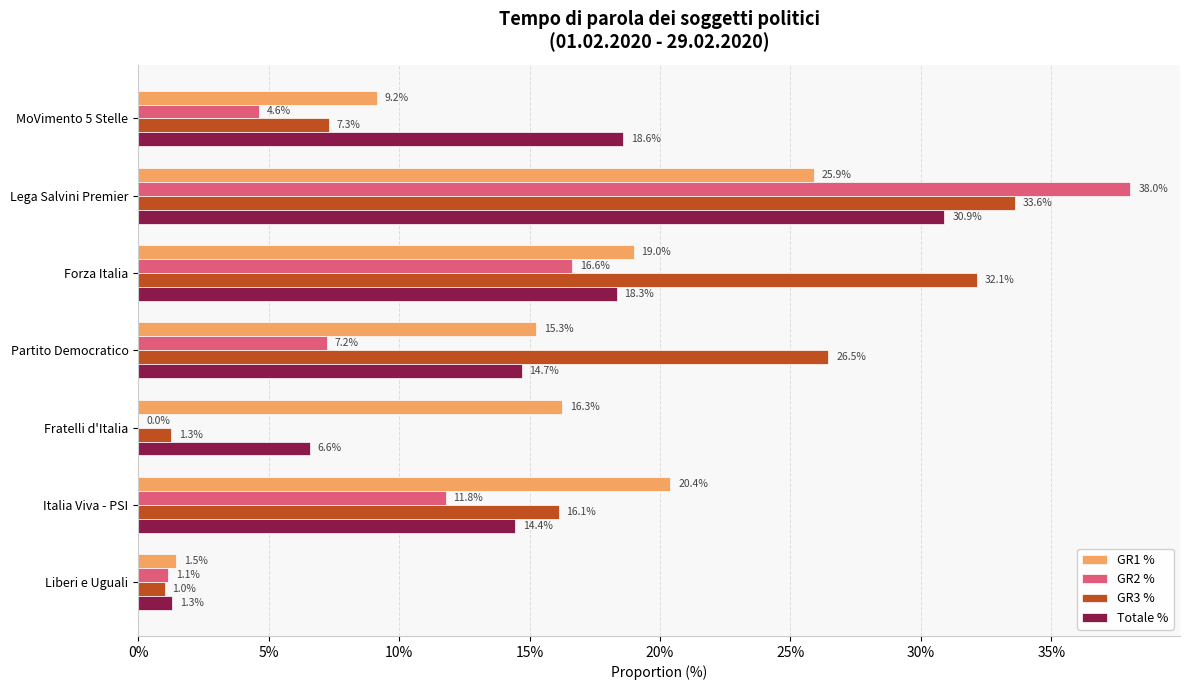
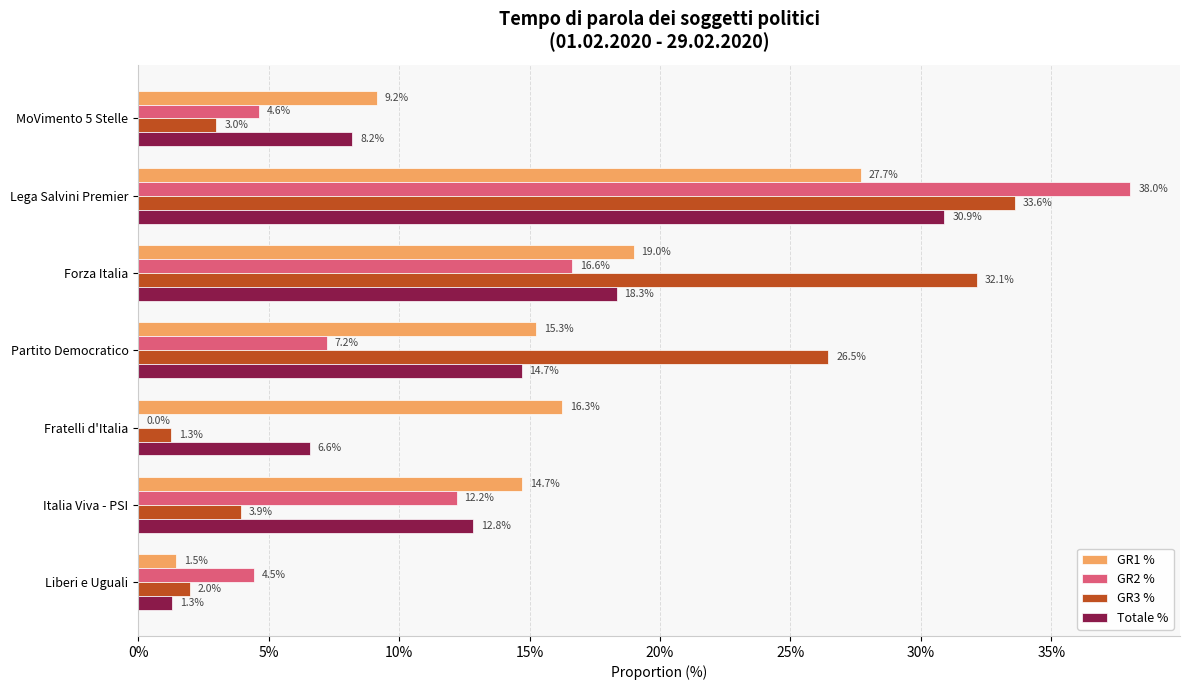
  {
    "GR1 %": {
      "MoVimento 5 Stelle": "9.2%",
-     "Lega Salvini Premier": "25.9%",
+     "Lega Salvini Premier": "27.7%",
      "Forza Italia": "19.0%",
      "Partito Democratico": "15.3%",
      "Fratelli d'Italia": "16.3%",
-     "Italia Viva - PSI": "20.4%",
+     "Italia Viva - PSI": "14.7%",
      "Liberi e Uguali": "1.5%"
    },
    "GR2 %": {
      "MoVimento 5 Stelle": "4.6%",
      "Lega Salvini Premier": "38.0%",
      "Forza Italia": "16.6%",
      "Partito Democratico": "7.2%",
      "Fratelli d'Italia": "0.0%",
-     "Italia Viva - PSI": "11.8%",
-     "Liberi e Uguali": "1.1%"
+     "Italia Viva - PSI": "12.2%",
+     "Liberi e Uguali": "4.5%"
    },
    "GR3 %": {
-     "MoVimento 5 Stelle": "7.3%",
+     "MoVimento 5 Stelle": "3.0%",
      "Lega Salvini Premier": "33.6%",
      "Forza Italia": "32.1%",
      "Partito Democratico": "26.5%",
      "Fratelli d'Italia": "1.3%",
-     "Italia Viva - PSI": "16.1%",
-     "Liberi e Uguali": "1.0%"
+     "Italia Viva - PSI": "3.9%",
+     "Liberi e Uguali": "2.0%"
    },
    "Totale %": {
-     "MoVimento 5 Stelle": "18.6%",
+     "MoVimento 5 Stelle": "8.2%",
      "Lega Salvini Premier": "30.9%",
      "Forza Italia": "18.3%",
      "Partito Democratico": "14.7%",
      "Fratelli d'Italia": "6.6%",
-     "Italia Viva - PSI": "14.4%",
+     "Italia Viva - PSI": "12.8%",
      "Liberi e Uguali": "1.3%"
    }
  }
